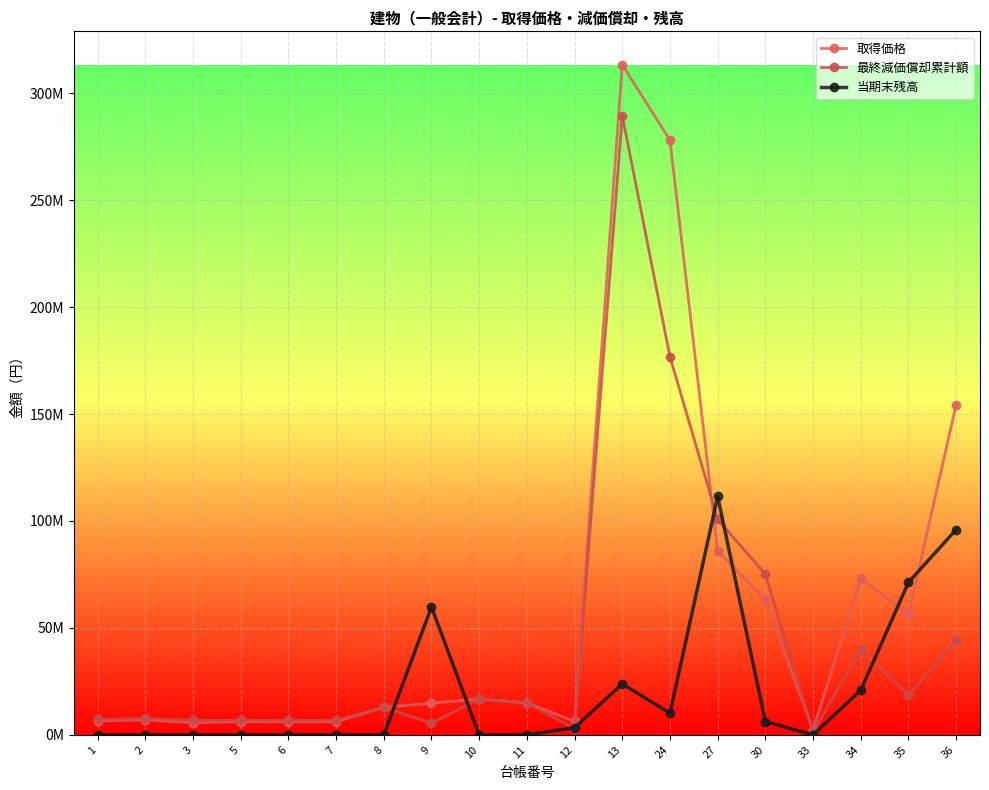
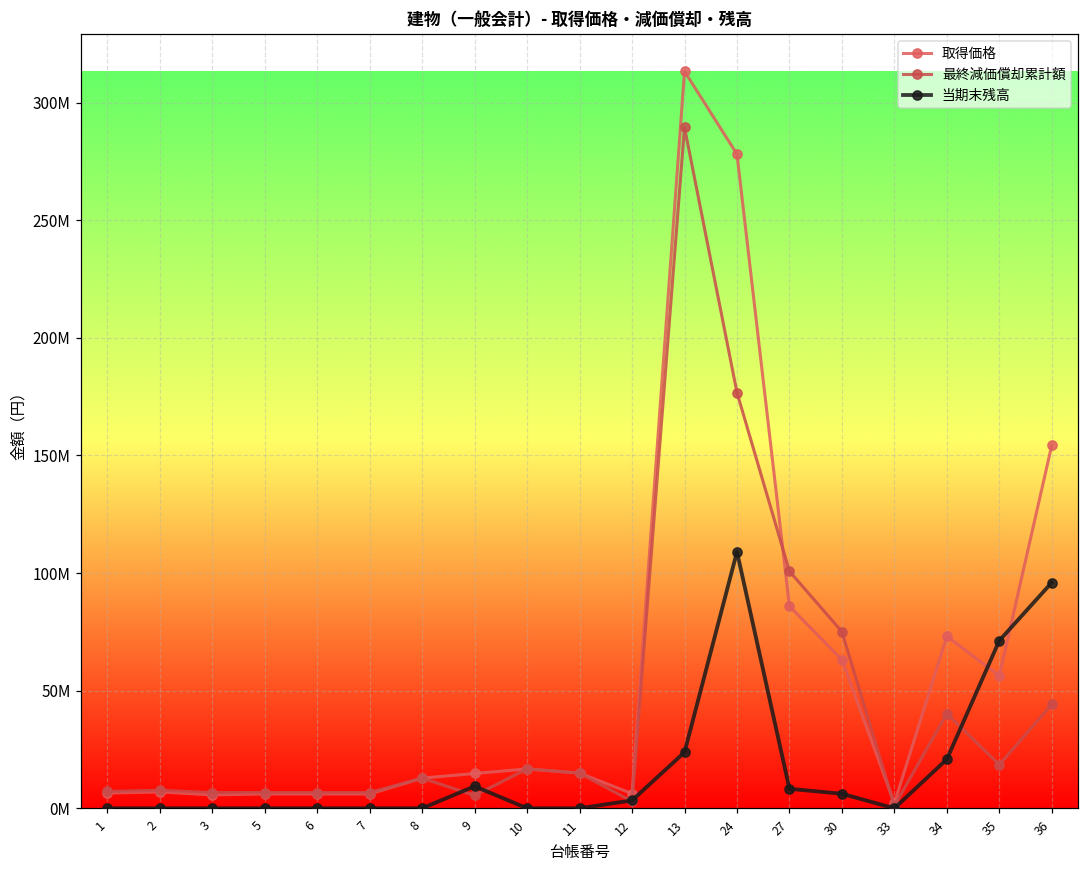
  {
    "当期末残高": {
      "1": 0,
      "2": 0,
      "3": 0,
      "5": 0,
      "6": 0,
      "7": 0,
      "8": 0,
-     "9": 60000000,
+     "9": 9000000,
      "10": 0,
      "11": 0,
      "13": 24000000,
-     "24": 10000000,
-     "27": 112000000,
+     "24": 109000000,
+     "27": 8000000,
      "30": 6000000,
      "34": 21000000,
      "35": 71000000,
      "36": 96000000
    }
  }
